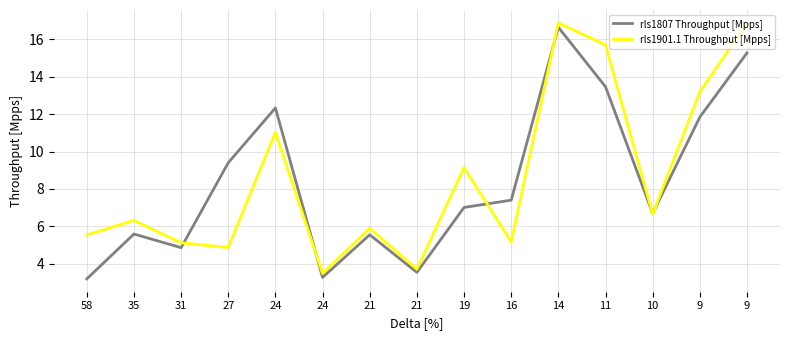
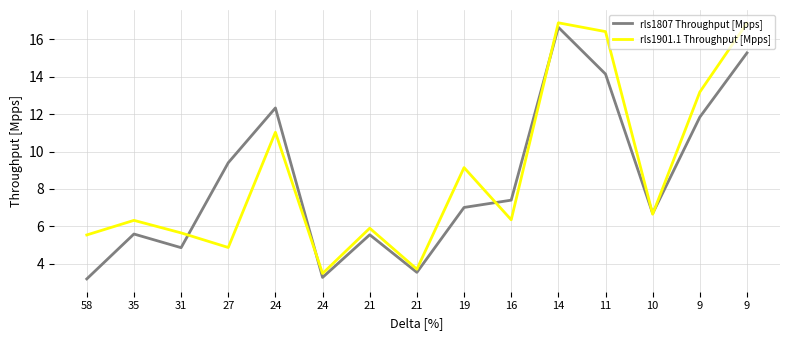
  {
    "rls1807 Throughput [Mpps]": {
      "58": 3.2,
      "35": 5.6,
      "31": 4.9,
      "27": 9.4,
      "19": 7.0,
      "16": 7.4,
      "14": 16.6,
-     "11": 13.5
+     "11": 14.1
    },
    "rls1901.1 Throughput [Mpps]": {
      "58": 5.5,
      "35": 6.3,
-     "31": 5.1,
+     "31": 5.7,
      "27": 4.9,
      "19": 9.1,
-     "16": 5.2,
+     "16": 6.4,
      "14": 16.9,
-     "11": 15.7
+     "11": 16.4
    }
  }
